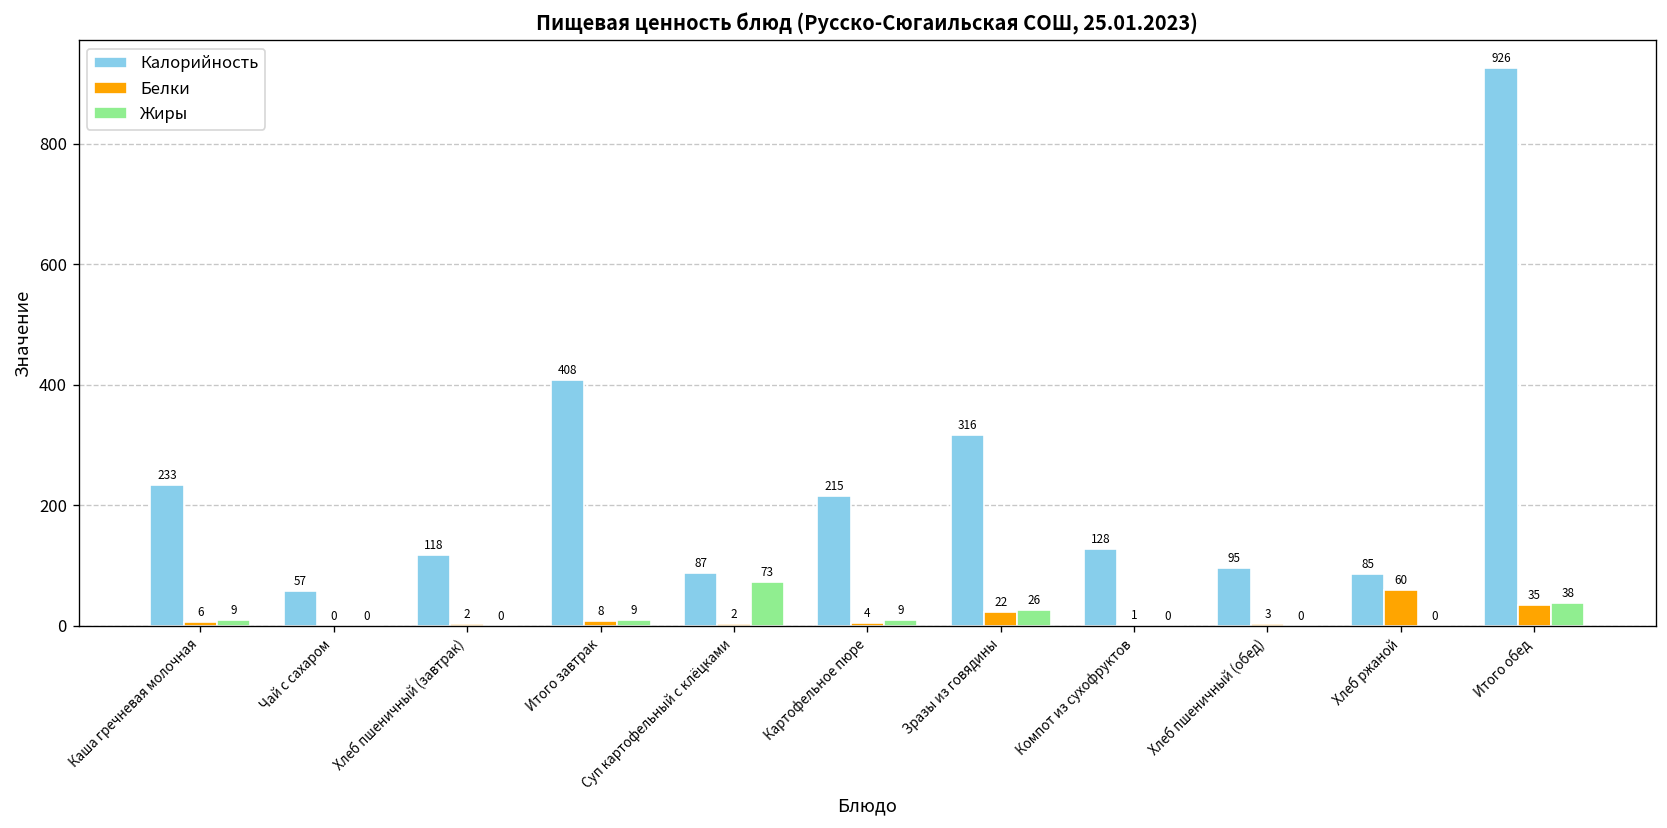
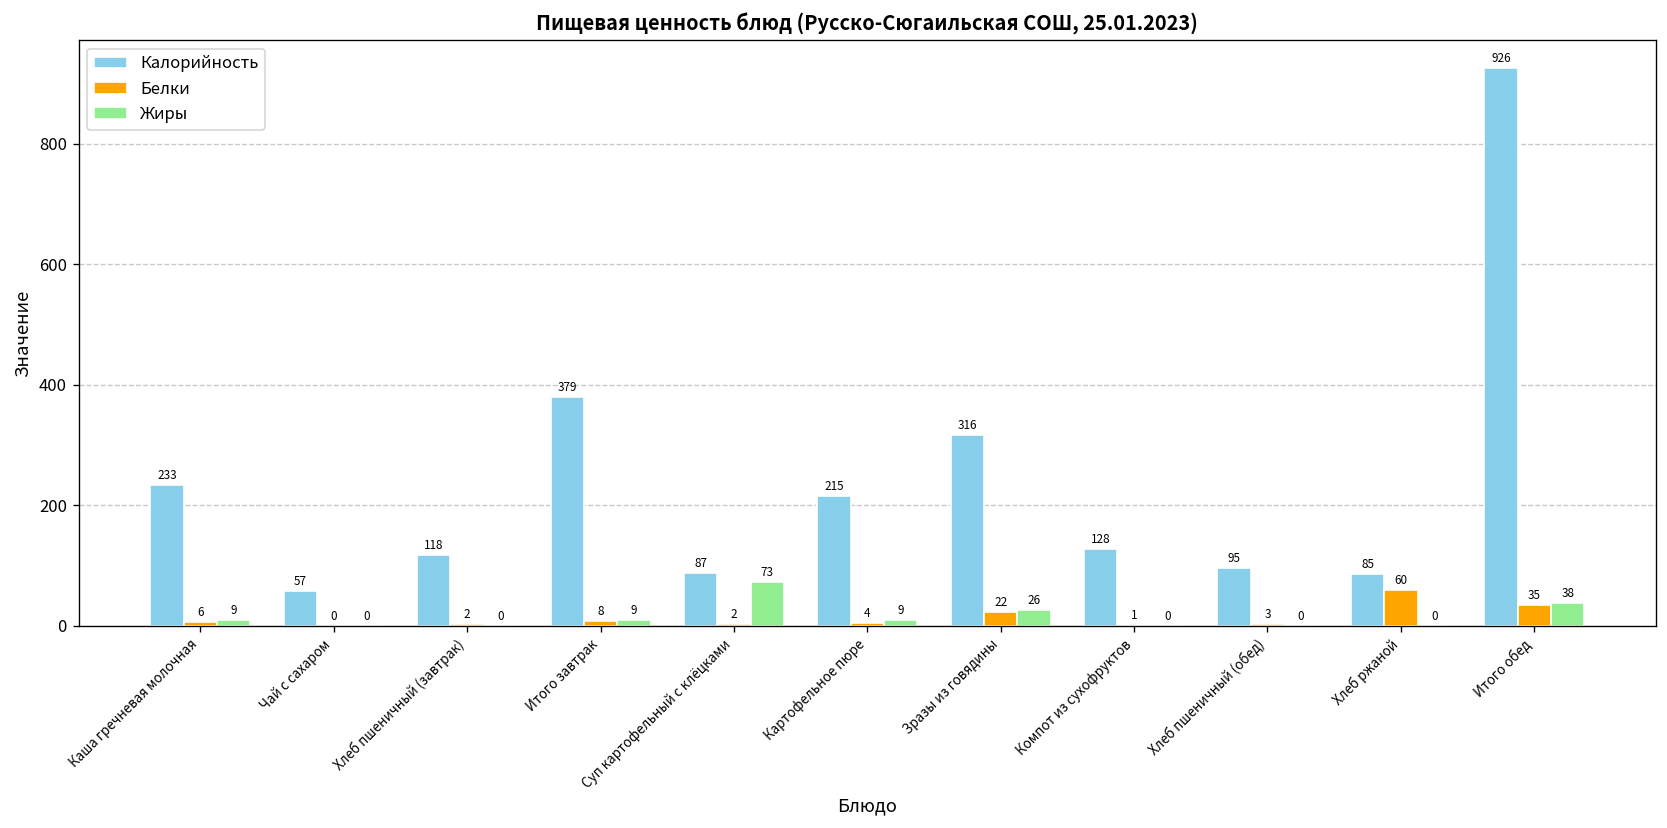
  {
    "Калорийность": {
      "Каша гречневая молочная": 233,
      "Чай с сахаром": 57,
      "Хлеб пшеничный (завтрак)": 118,
-     "Итого завтрак": 408,
+     "Итого завтрак": 379,
      "Суп картофельный с клёцками": 87,
      "Картофельное пюре": 215,
      "Зразы из говядины": 316,
      "Компот из сухофруктов": 128,
      "Хлеб пшеничный (обед)": 95,
      "Хлеб ржаной": 85,
      "Итого обед": 926
    },
    "Белки": {
      "Каша гречневая молочная": 6,
      "Чай с сахаром": 0,
      "Хлеб пшеничный (завтрак)": 2,
      "Итого завтрак": 8,
      "Суп картофельный с клёцками": 2,
      "Картофельное пюре": 4,
      "Зразы из говядины": 22,
      "Компот из сухофруктов": 1,
      "Хлеб пшеничный (обед)": 3,
      "Хлеб ржаной": 60,
      "Итого обед": 35
    },
    "Жиры": {
      "Каша гречневая молочная": 9,
      "Чай с сахаром": 0,
      "Хлеб пшеничный (завтрак)": 0,
      "Итого завтрак": 9,
      "Суп картофельный с клёцками": 73,
      "Картофельное пюре": 9,
      "Зразы из говядины": 26,
      "Компот из сухофруктов": 0,
      "Хлеб пшеничный (обед)": 0,
      "Хлеб ржаной": 0,
      "Итого обед": 38
    }
  }
